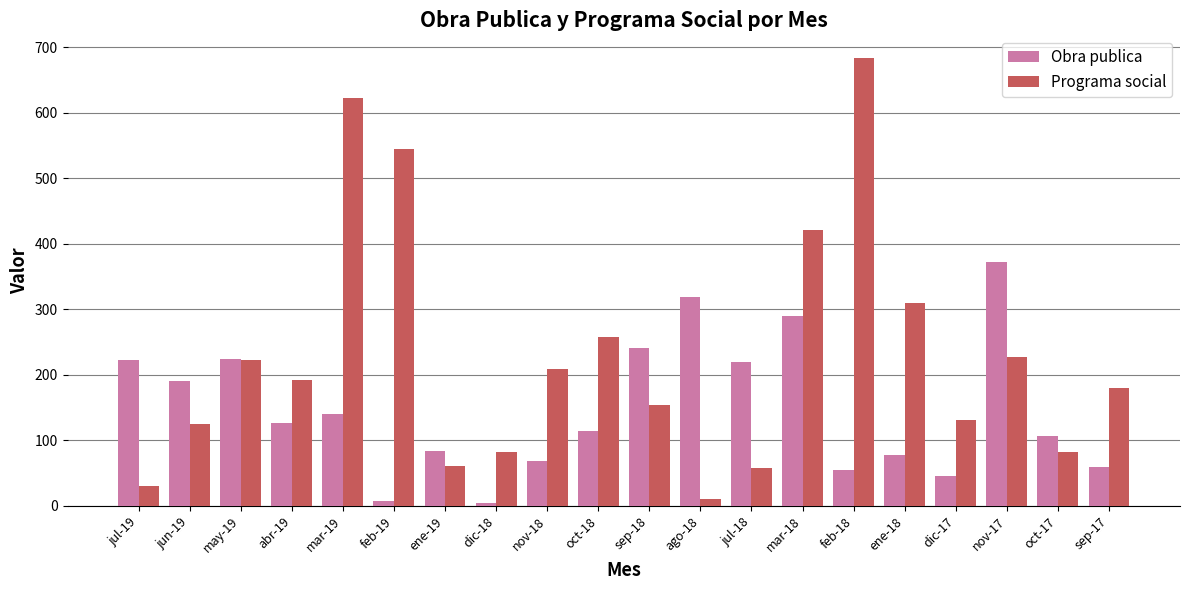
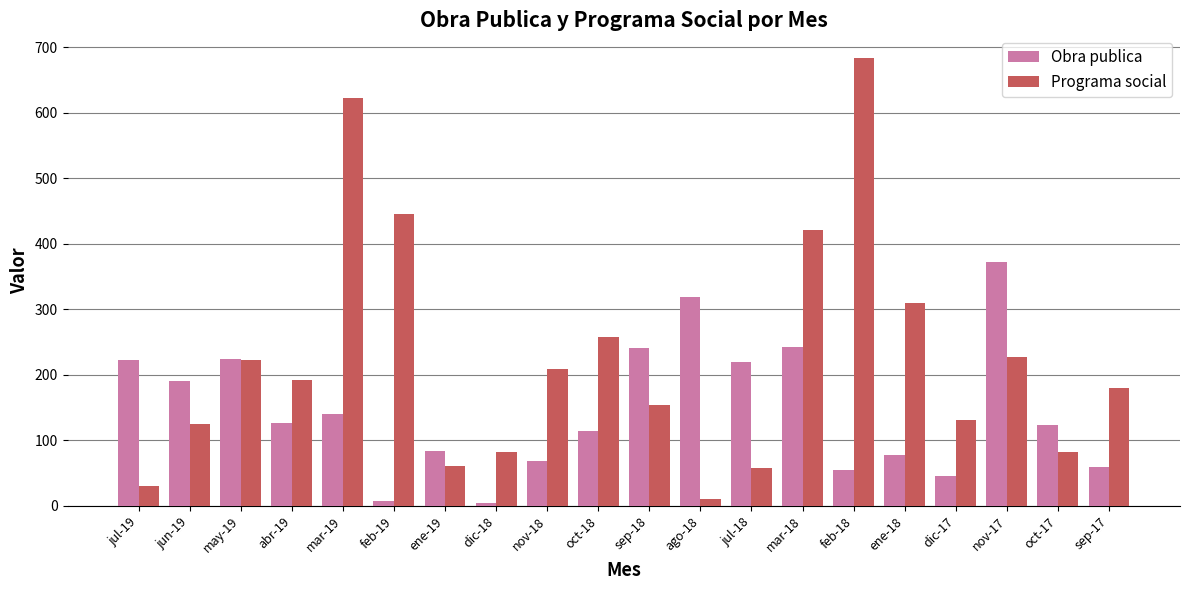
  {
    "Obra publica": {
      "jul-19": 220,
      "jun-19": 190,
      "may-19": 220,
      "abr-19": 130,
      "mar-19": 140,
      "feb-19": 10,
      "ene-19": 80,
      "dic-18": 0,
      "nov-18": 70,
      "oct-18": 110,
      "sep-18": 240,
      "ago-18": 320,
      "jul-18": 220,
-     "mar-18": 290,
+     "mar-18": 240,
      "feb-18": 60,
      "ene-18": 80,
      "dic-17": 50,
      "nov-17": 370,
-     "oct-17": 110,
+     "oct-17": 120,
      "sep-17": 60
    },
    "Programa social": {
      "jul-19": 30,
      "jun-19": 130,
      "may-19": 220,
      "abr-19": 190,
      "mar-19": 620,
-     "feb-19": 550,
+     "feb-19": 450,
      "ene-19": 60,
      "dic-18": 80,
      "nov-18": 210,
      "oct-18": 260,
      "sep-18": 150,
      "ago-18": 10,
      "jul-18": 60,
      "mar-18": 420,
      "feb-18": 680,
      "ene-18": 310,
      "dic-17": 130,
      "nov-17": 230,
      "oct-17": 80,
      "sep-17": 180
    }
  }
